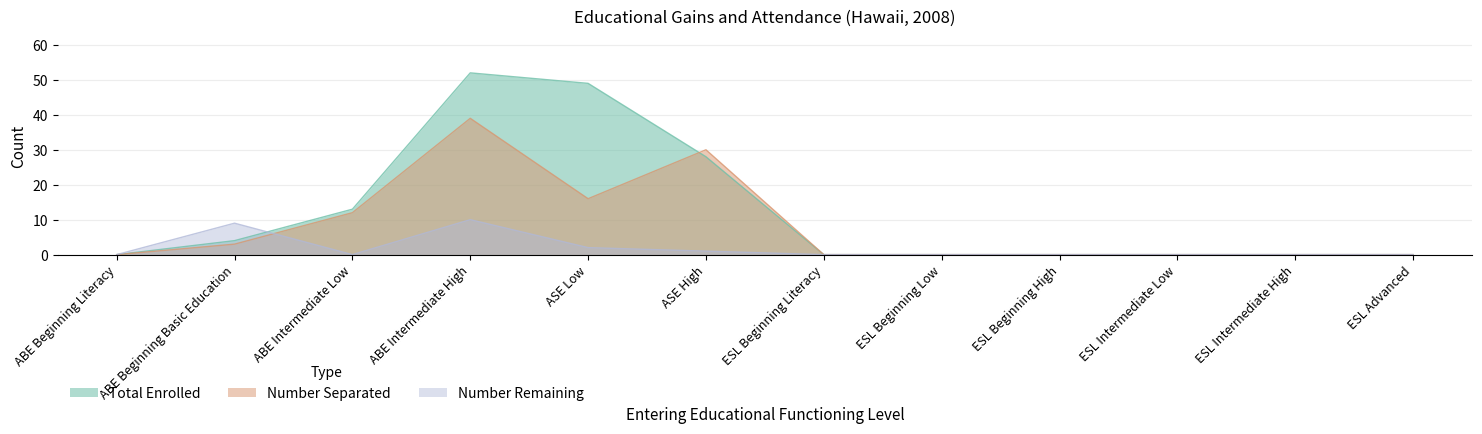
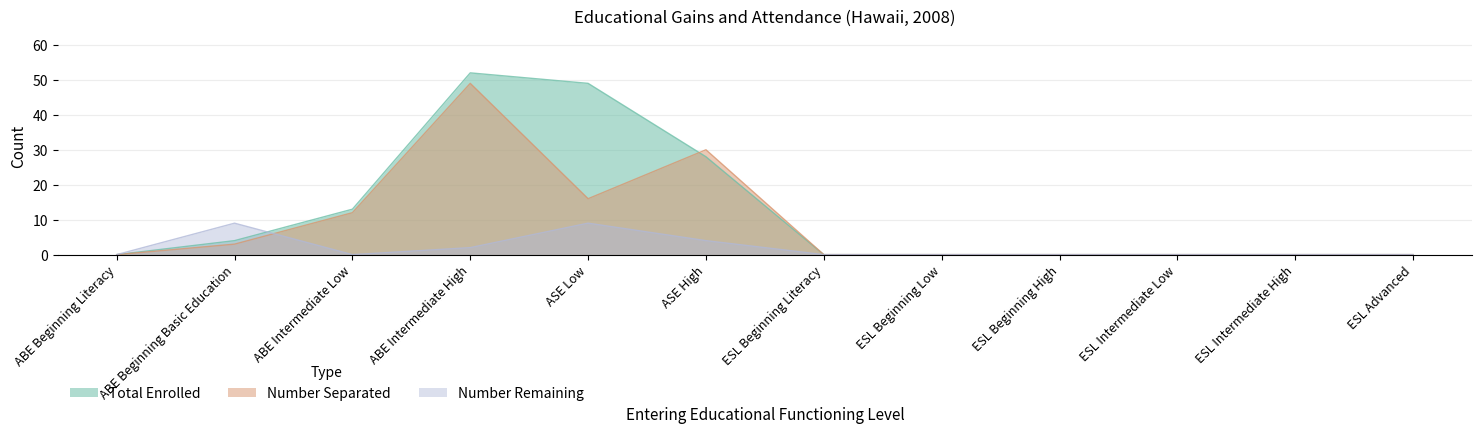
  {
    "Total Enrolled": {
      "ABE Beginning Basic Education": 4,
      "ABE Intermediate Low": 13,
      "ABE Intermediate High": 52,
      "ASE Low": 49,
      "ASE High": 28
    },
    "Number Separated": {
      "ABE Beginning Basic Education": 3,
      "ABE Intermediate Low": 12,
-     "ABE Intermediate High": 39,
+     "ABE Intermediate High": 49,
      "ASE Low": 16,
      "ASE High": 30
    },
    "Number Remaining": {
      "ABE Beginning Basic Education": 9,
      "ABE Intermediate Low": 0,
-     "ABE Intermediate High": 10,
-     "ASE Low": 2,
-     "ASE High": 1
+     "ABE Intermediate High": 2,
+     "ASE Low": 9,
+     "ASE High": 4
    }
  }
